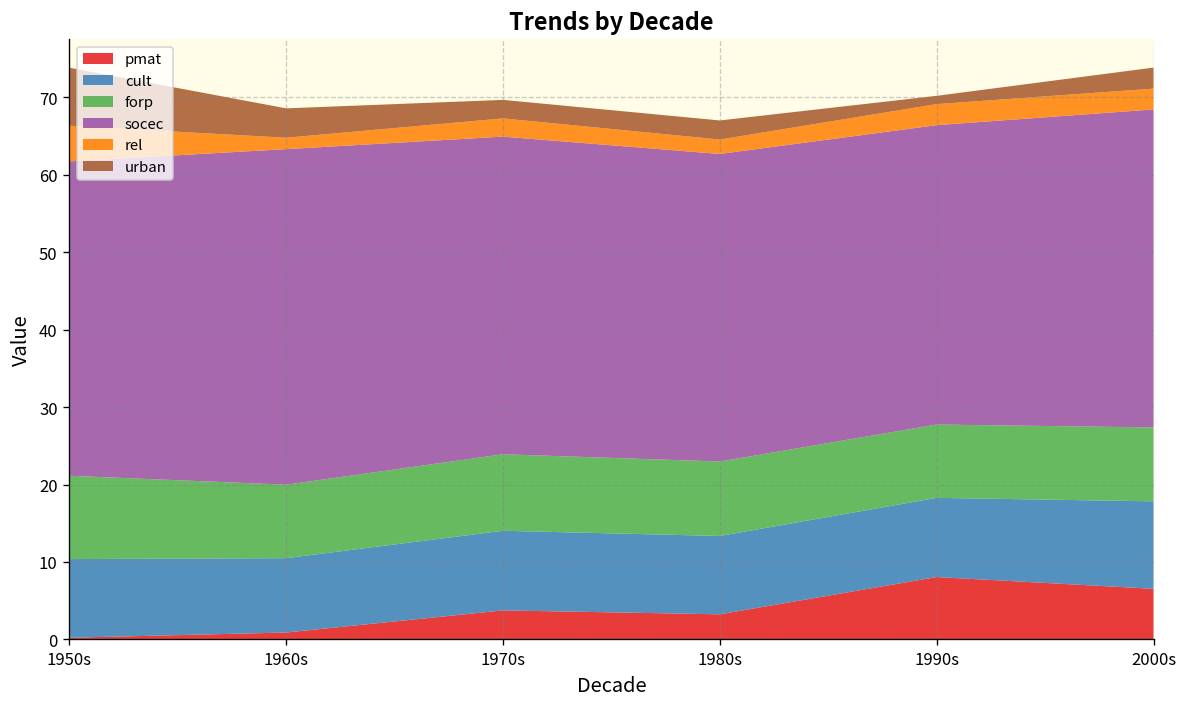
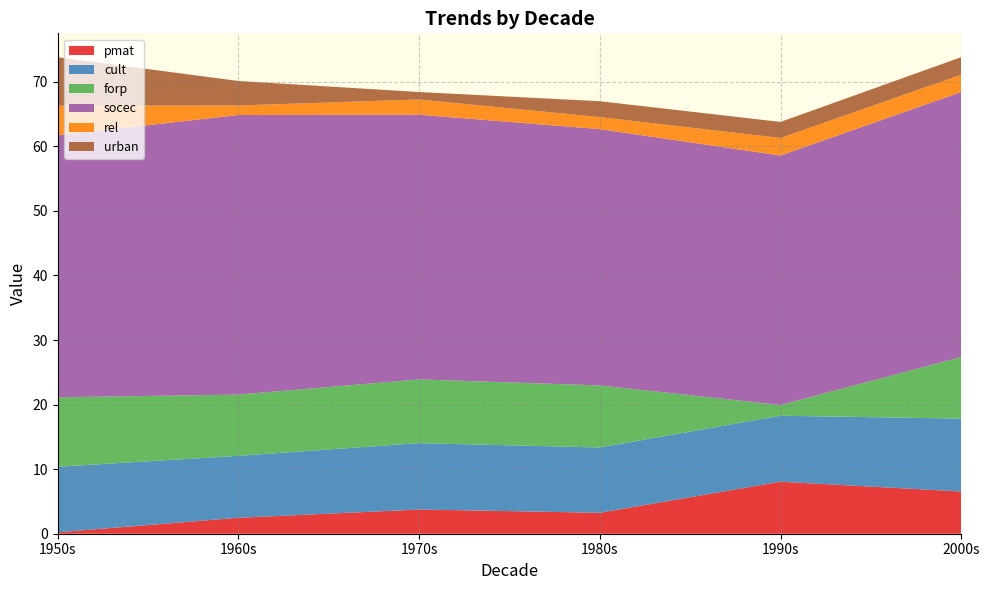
  {
    "pmat": {
-     "1960s": 1,
+     "1960s": 2,
      "1970s": 4,
      "1980s": 3,
      "1990s": 8,
      "2000s": 7
    },
    "cult": {
      "1950s": 10,
      "1960s": 10,
      "1970s": 10,
      "1980s": 10,
      "1990s": 10,
      "2000s": 11
    },
    "forp": {
      "1950s": 11,
      "1960s": 9,
      "1970s": 10,
      "1980s": 10,
-     "1990s": 9,
+     "1990s": 2,
      "2000s": 10
    },
    "socec": {
      "1950s": 41,
      "1960s": 43,
      "1970s": 41,
      "1980s": 40,
      "1990s": 39,
      "2000s": 41
    },
    "rel": {
      "1950s": 5,
      "1960s": 1,
      "1970s": 2,
      "1980s": 2,
      "1990s": 3,
      "2000s": 3
    },
    "urban": {
      "1950s": 7,
      "1960s": 4,
-     "1970s": 2,
+     "1970s": 1,
      "1980s": 2,
-     "1990s": 1,
+     "1990s": 2,
      "2000s": 3
    }
  }
